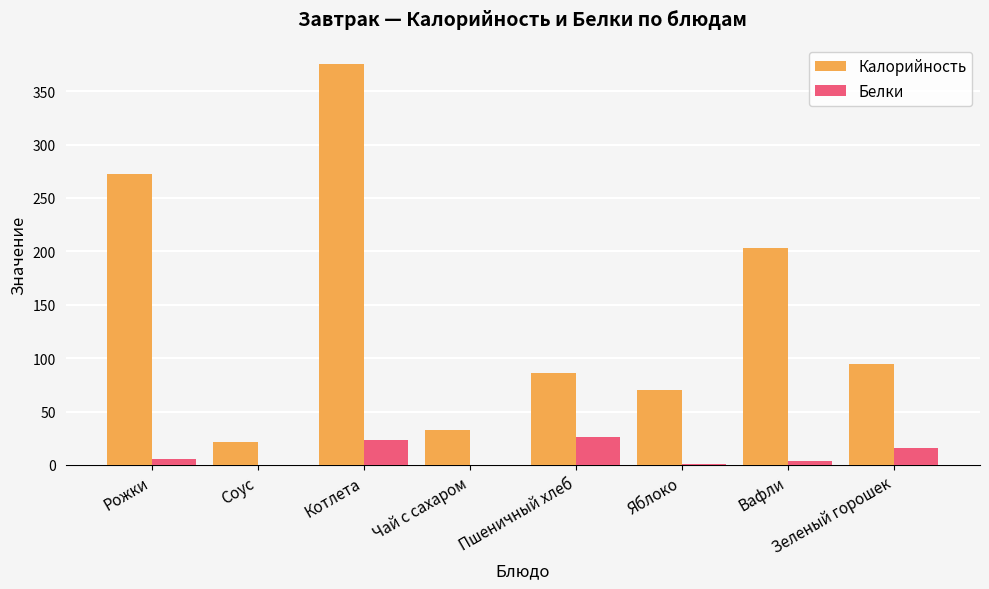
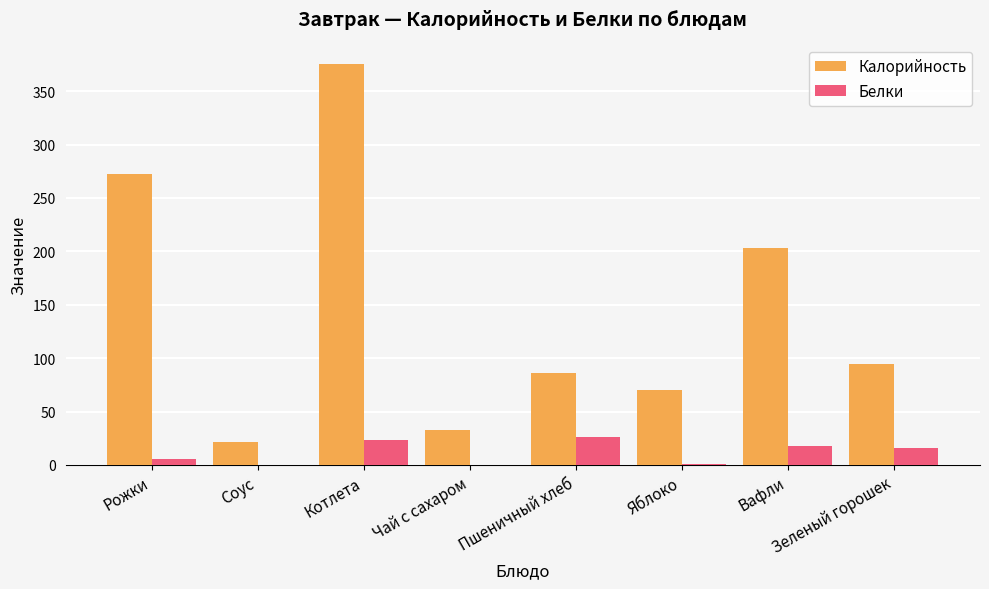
  {
    "Калорийность": {
      "Рожки": 272,
      "Соус": 21,
      "Котлета": 375,
      "Чай с сахаром": 33,
      "Пшеничный хлеб": 86,
      "Яблоко": 71,
      "Вафли": 204,
      "Зеленый горошек": 94
    },
    "Белки": {
      "Рожки": 6,
      "Котлета": 23,
      "Пшеничный хлеб": 26,
-     "Вафли": 4,
+     "Вафли": 18,
      "Зеленый горошек": 16
    }
  }
